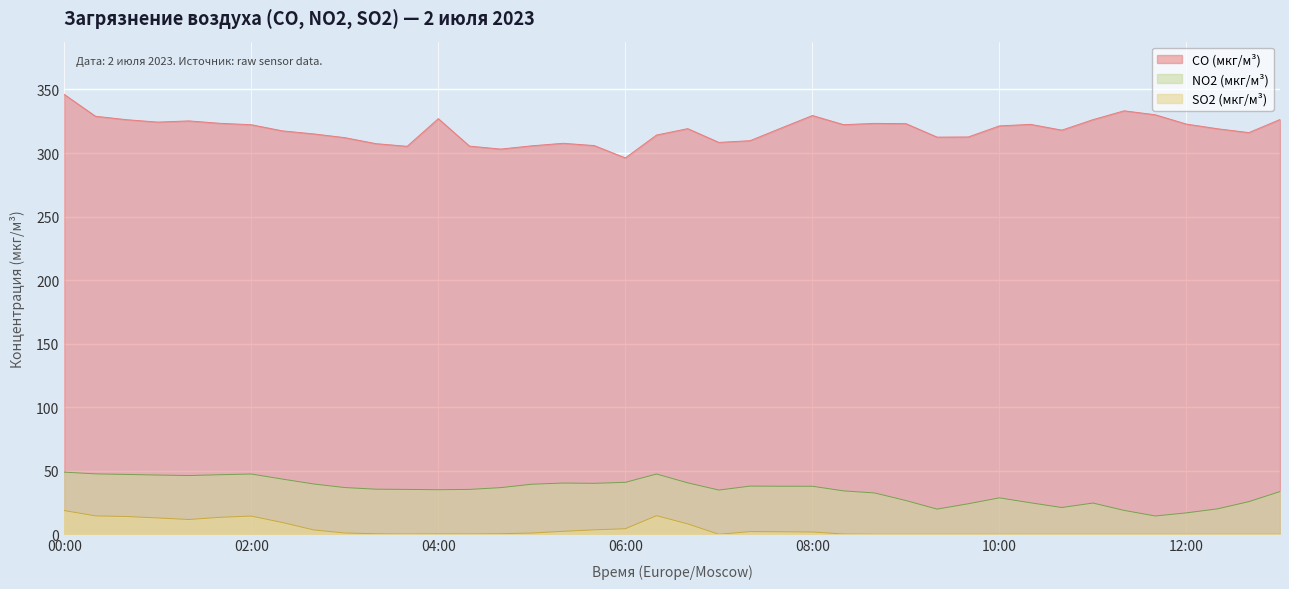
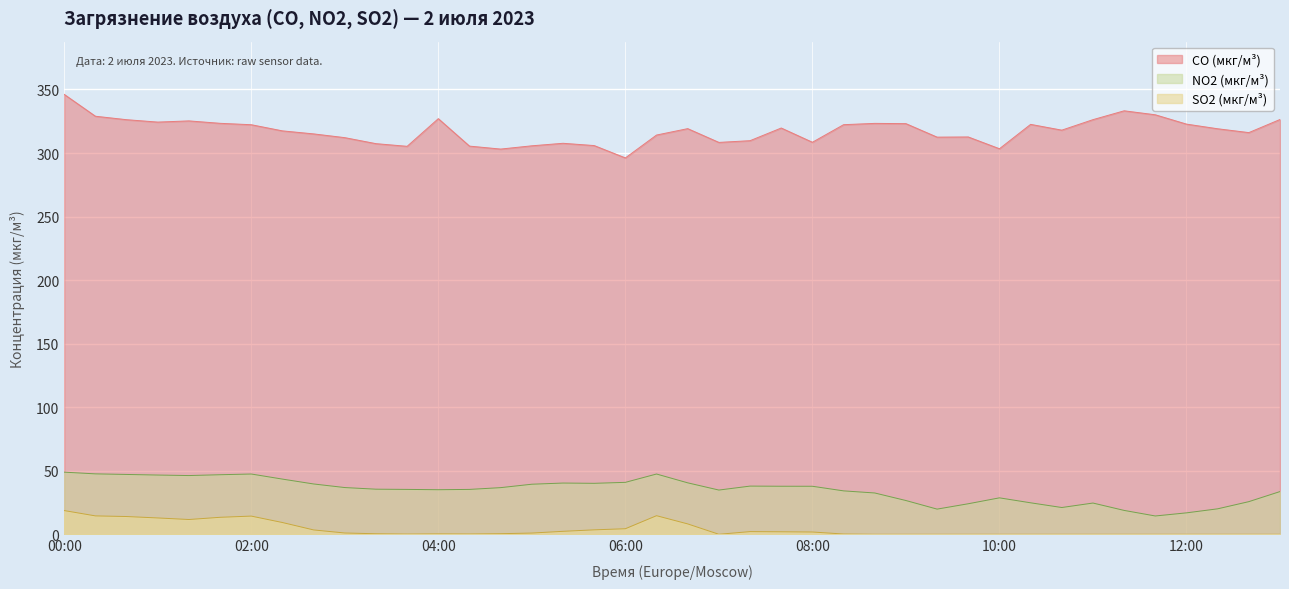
  {
    "CO (мкг/м³)": {
      "00:00": 346,
      "02:00": 322,
      "04:00": 327,
      "06:00": 296,
-     "08:00": 330,
-     "10:00": 321,
+     "08:00": 308,
+     "10:00": 303,
      "12:00": 323
    }
  }
